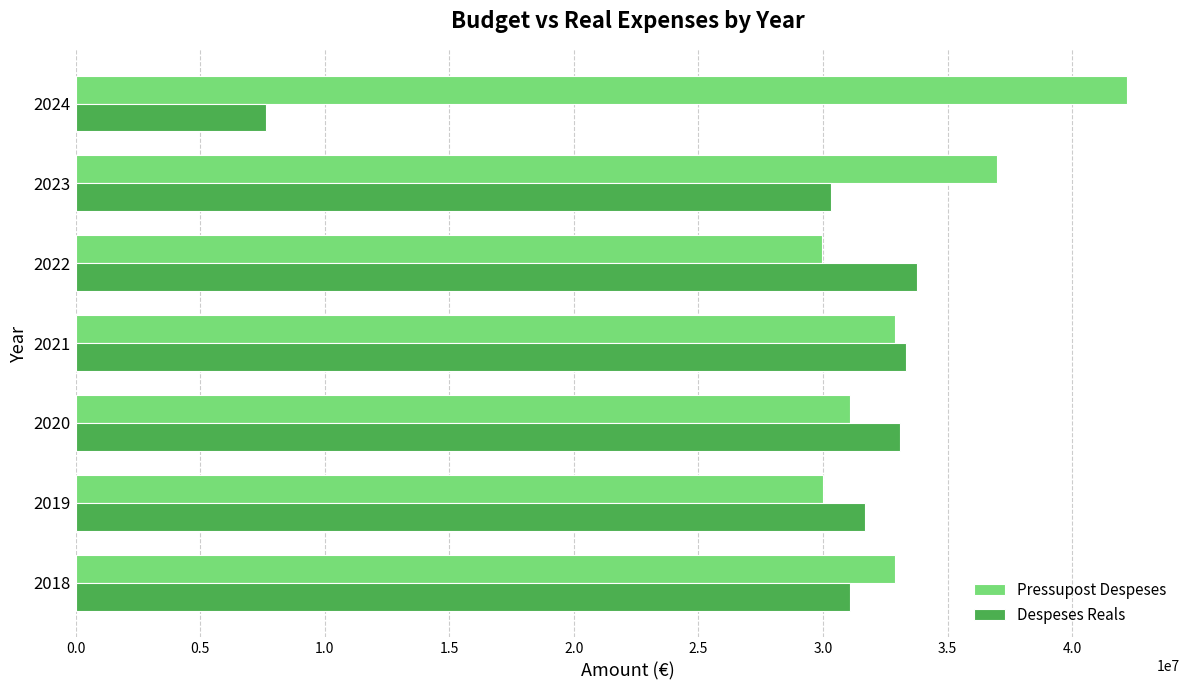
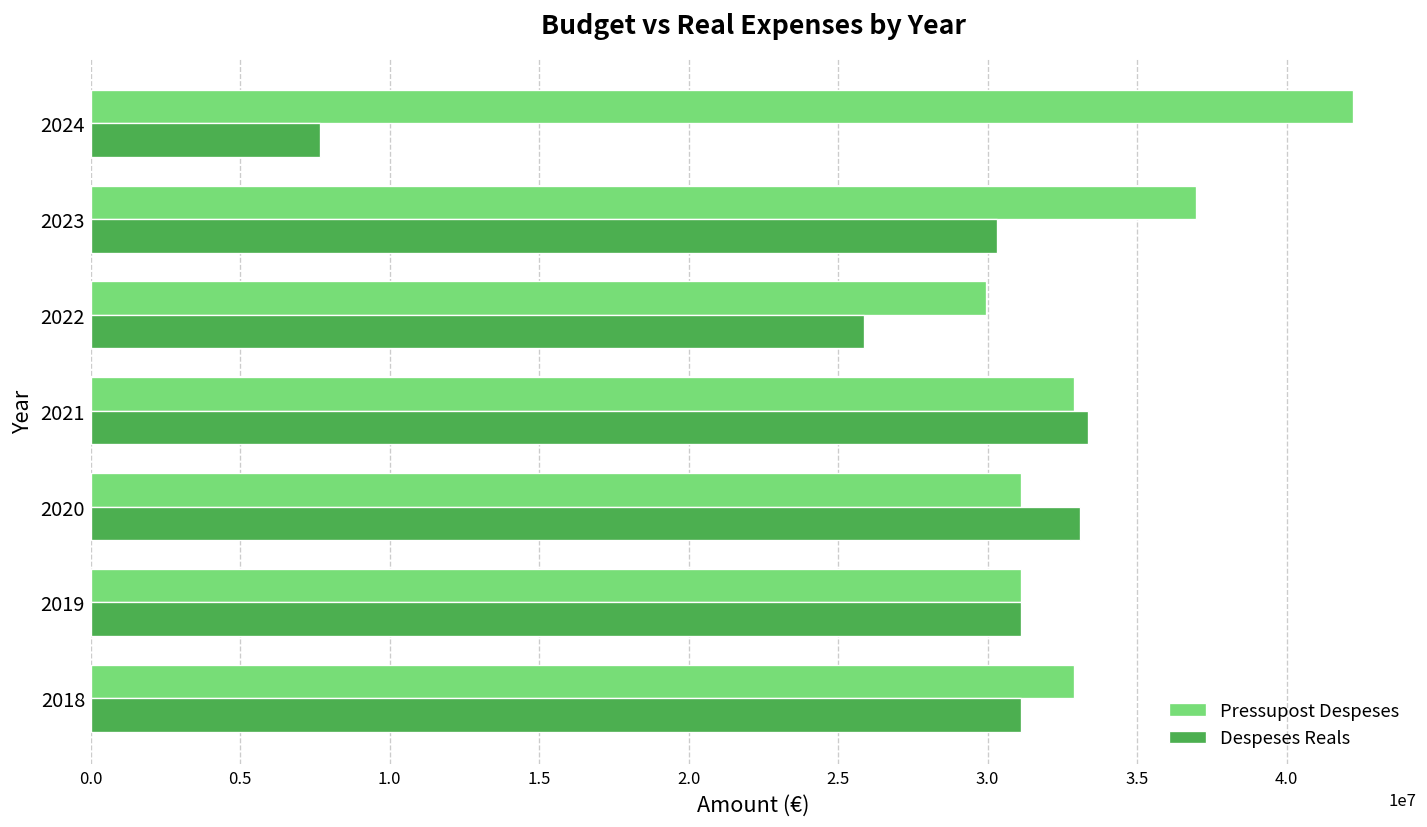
  {
    "Pressupost Despeses": {
      "2024": 42200000,
      "2023": 37000000,
      "2022": 30000000,
      "2021": 32900000,
      "2020": 31100000,
-     "2019": 30000000,
+     "2019": 31100000,
      "2018": 32900000
    },
    "Despeses Reals": {
      "2024": 7700000,
      "2023": 30300000,
-     "2022": 33800000,
+     "2022": 25900000,
      "2021": 33300000,
      "2020": 33100000,
-     "2019": 31700000,
+     "2019": 31100000,
      "2018": 31100000
    }
  }
